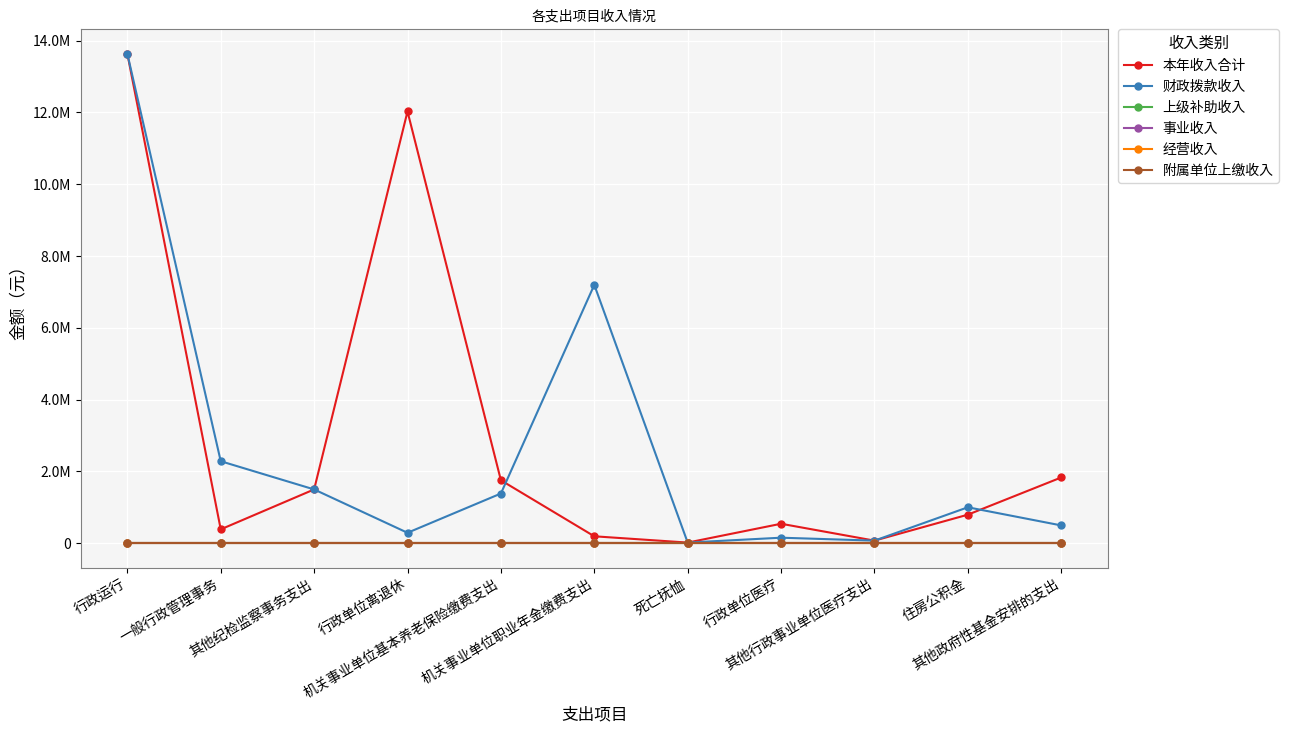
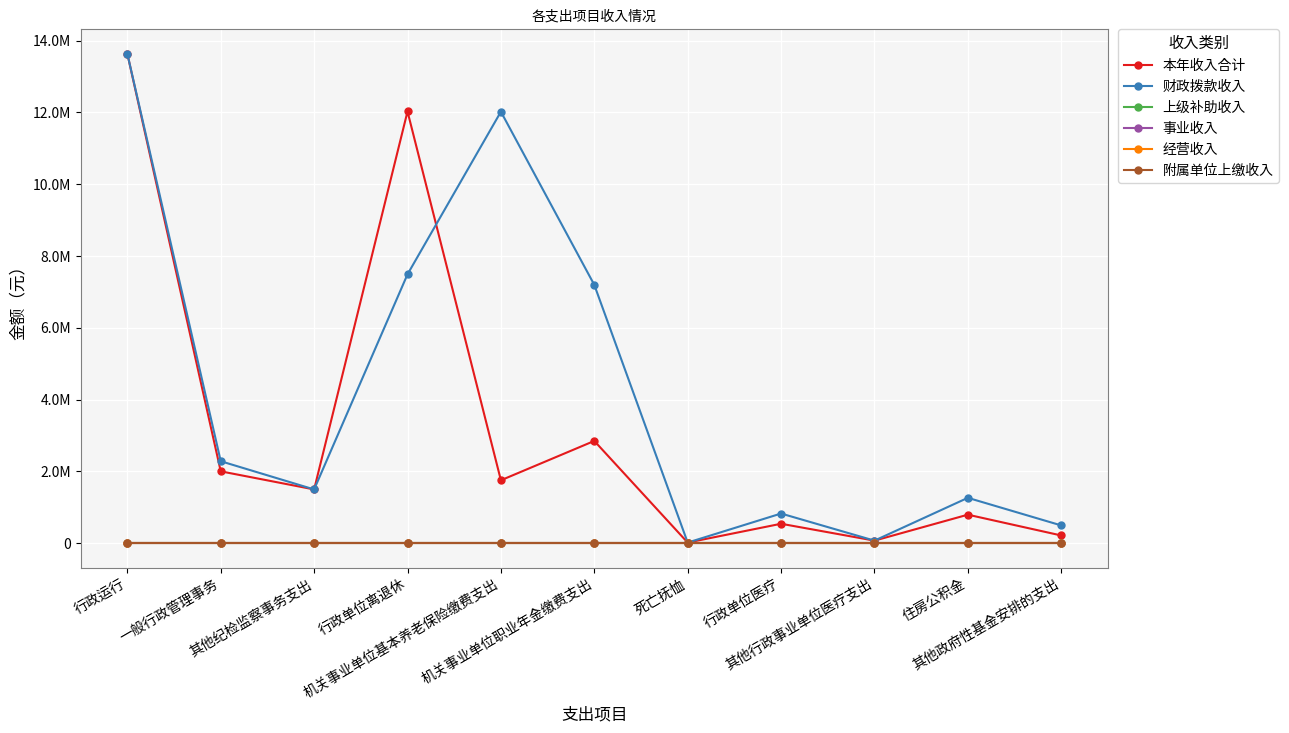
  {
    "本年收入合计": {
-     "一般行政管理事务": 400000,
+     "一般行政管理事务": 2000000,
      "行政单位离退休": 12000000,
      "机关事业单位基本养老保险缴费支出": 1800000,
-     "机关事业单位职业年金缴费支出": 200000,
+     "机关事业单位职业年金缴费支出": 2800000,
      "行政单位医疗": 500000,
      "住房公积金": 800000,
-     "其他政府性基金安排的支出": 1800000
+     "其他政府性基金安排的支出": 200000
    },
    "财政拨款收入": {
      "一般行政管理事务": 2300000,
-     "行政单位离退休": 300000,
-     "机关事业单位基本养老保险缴费支出": 1400000,
+     "行政单位离退休": 7500000,
+     "机关事业单位基本养老保险缴费支出": 12000000,
      "机关事业单位职业年金缴费支出": 7200000,
-     "行政单位医疗": 200000,
-     "住房公积金": 1000000,
+     "行政单位医疗": 800000,
+     "住房公积金": 1300000,
      "其他政府性基金安排的支出": 500000
    },
    "附属单位上缴收入": {
      "行政运行": 0,
      "一般行政管理事务": 0,
      "其他纪检监察事务支出": 0,
      "行政单位离退休": 0,
      "机关事业单位基本养老保险缴费支出": 0,
      "机关事业单位职业年金缴费支出": 0,
      "行政单位医疗": 0,
      "住房公积金": 0,
      "其他政府性基金安排的支出": 0
    }
  }
